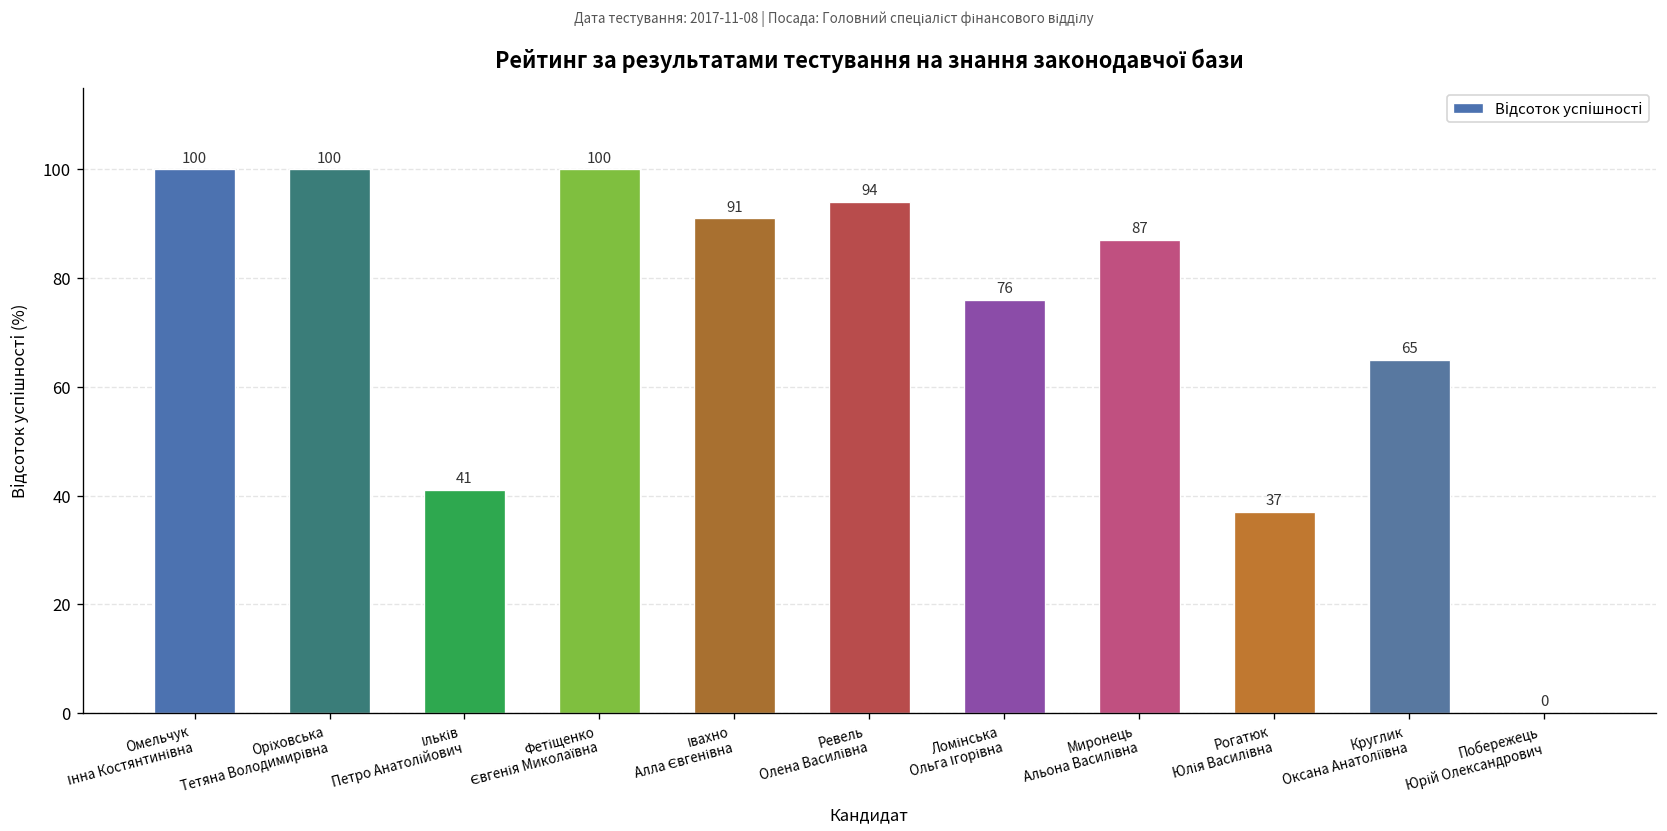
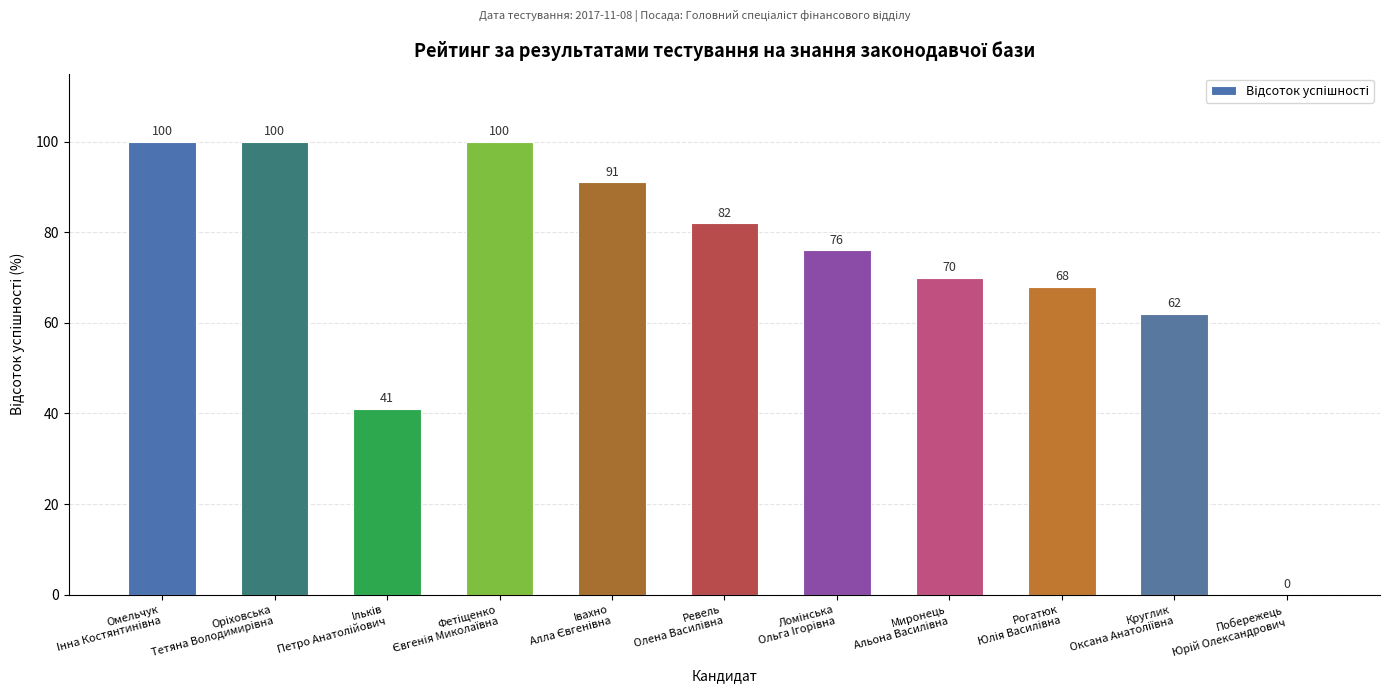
  {
    "Омельчук Інна Костянтинівна": 100,
    "Оріховська Тетяна Володимирівна": 100,
    "Ільків Петро Анатолійович": 41,
    "Фетіщенко Євгенія Миколаївна": 100,
    "Івахно Алла Євгенівна": 91,
-   "Ревель Олена Василівна": 94,
+   "Ревель Олена Василівна": 82,
    "Ломінська Ольга Ігорівна": 76,
-   "Миронець Альона Василівна": 87,
-   "Рогатюк Юлія Василівна": 37,
-   "Круглик Оксана Анатоліївна": 65,
+   "Миронець Альона Василівна": 70,
+   "Рогатюк Юлія Василівна": 68,
+   "Круглик Оксана Анатоліївна": 62,
    "Побережець Юрій Олександрович": 0
  }
